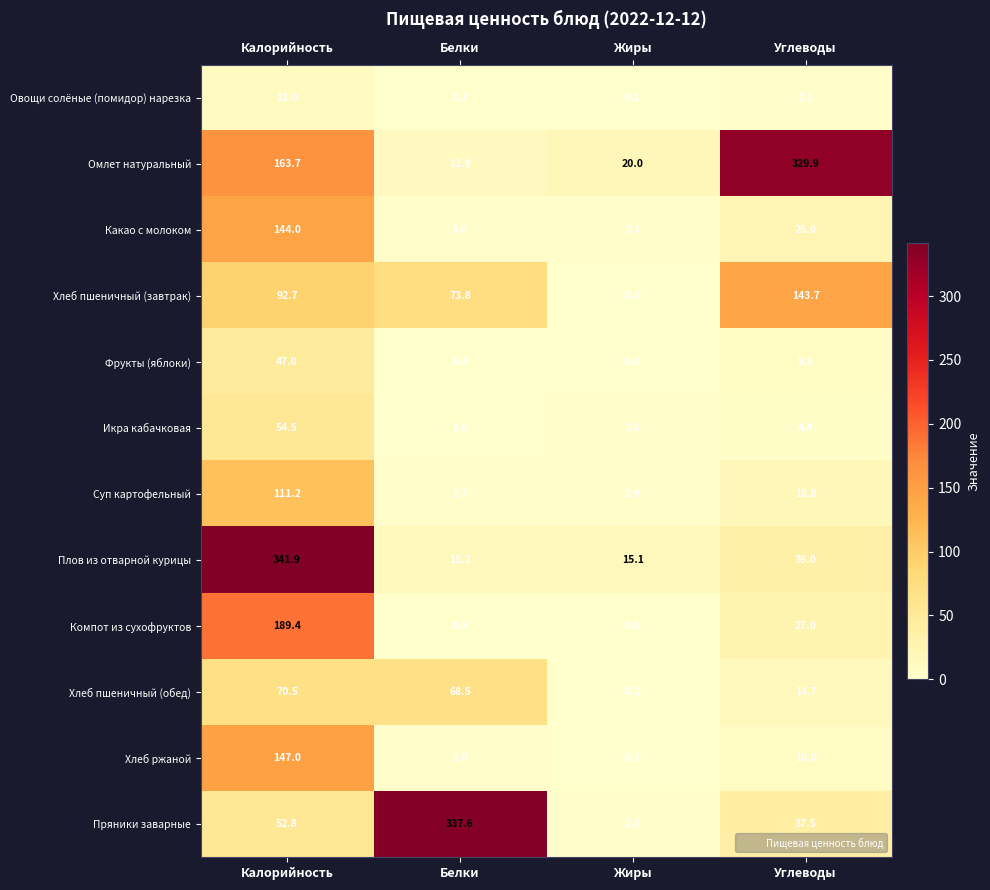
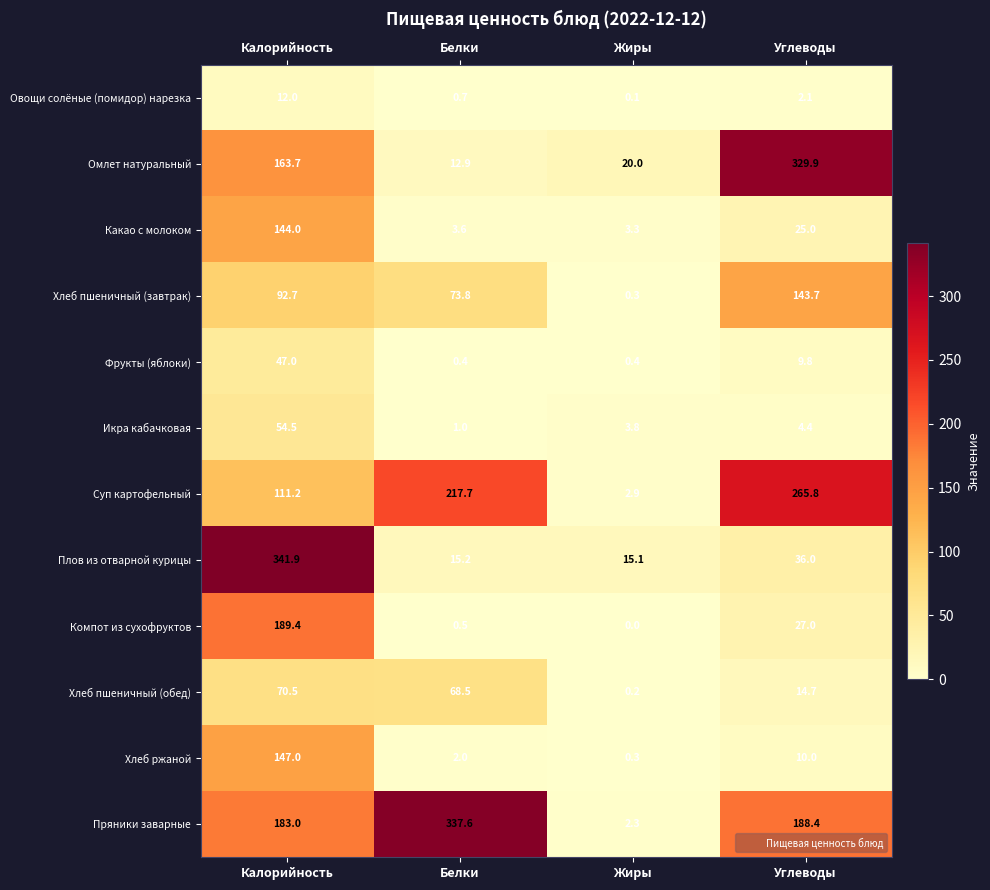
  {
    "Овощи солёные (помидор) нарезка": {
      "Калорийность": 12.0,
      "Белки": 0.7,
      "Жиры": 0.1,
      "Углеводы": 2.1
    },
    "Омлет натуральный": {
      "Калорийность": 163.7,
      "Белки": 12.9,
      "Жиры": 20.0,
      "Углеводы": 329.9
    },
    "Какао с молоком": {
      "Калорийность": 144.0,
      "Белки": 3.6,
      "Жиры": 3.3,
      "Углеводы": 25.0
    },
    "Хлеб пшеничный (завтрак)": {
      "Калорийность": 92.7,
      "Белки": 73.8,
      "Жиры": 0.3,
      "Углеводы": 143.7
    },
    "Фрукты (яблоки)": {
      "Калорийность": 47.0,
      "Белки": 0.4,
      "Жиры": 0.4,
      "Углеводы": 9.8
    },
    "Икра кабачковая": {
      "Калорийность": 54.5,
      "Белки": 1.0,
      "Жиры": 3.8,
      "Углеводы": 4.4
    },
    "Суп картофельный": {
      "Калорийность": 111.2,
-     "Белки": 2.7,
+     "Белки": 217.7,
      "Жиры": 2.9,
-     "Углеводы": 18.8
+     "Углеводы": 265.8
    },
    "Плов из отварной курицы": {
      "Калорийность": 341.9,
      "Белки": 15.2,
      "Жиры": 15.1,
      "Углеводы": 36.0
    },
    "Компот из сухофруктов": {
      "Калорийность": 189.4,
      "Белки": 0.5,
      "Жиры": 0.0,
      "Углеводы": 27.0
    },
    "Хлеб пшеничный (обед)": {
      "Калорийность": 70.5,
      "Белки": 68.5,
      "Жиры": 0.2,
      "Углеводы": 14.7
    },
    "Хлеб ржаной": {
      "Калорийность": 147.0,
      "Белки": 2.0,
      "Жиры": 0.3,
      "Углеводы": 10.0
    },
    "Пряники заварные": {
-     "Калорийность": 52.8,
+     "Калорийность": 183.0,
      "Белки": 337.6,
      "Жиры": 2.3,
-     "Углеводы": 37.5
+     "Углеводы": 188.4
    }
  }
